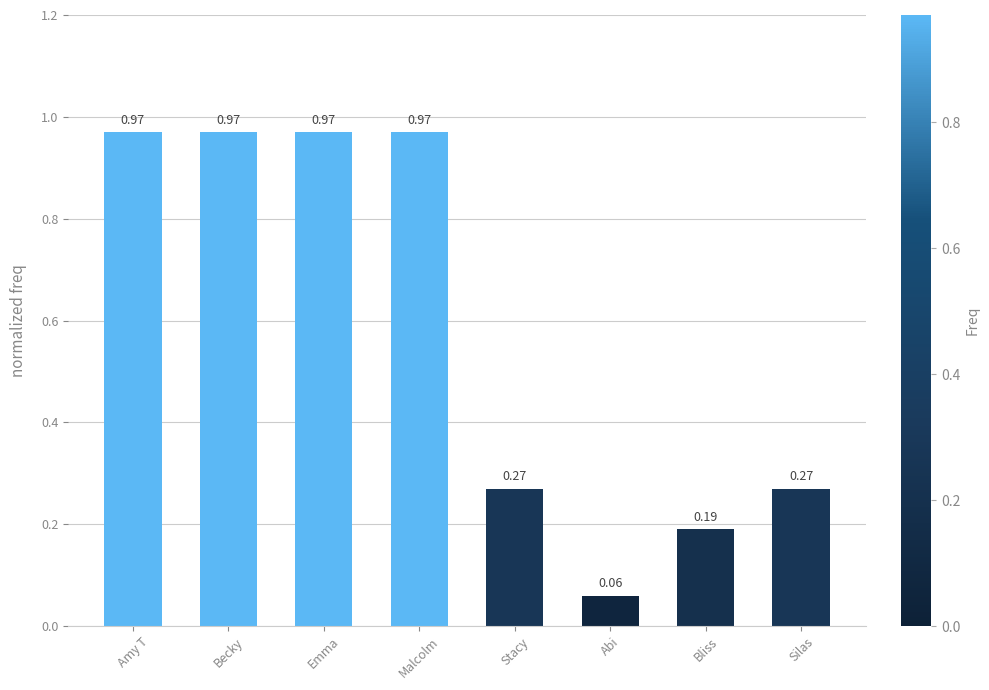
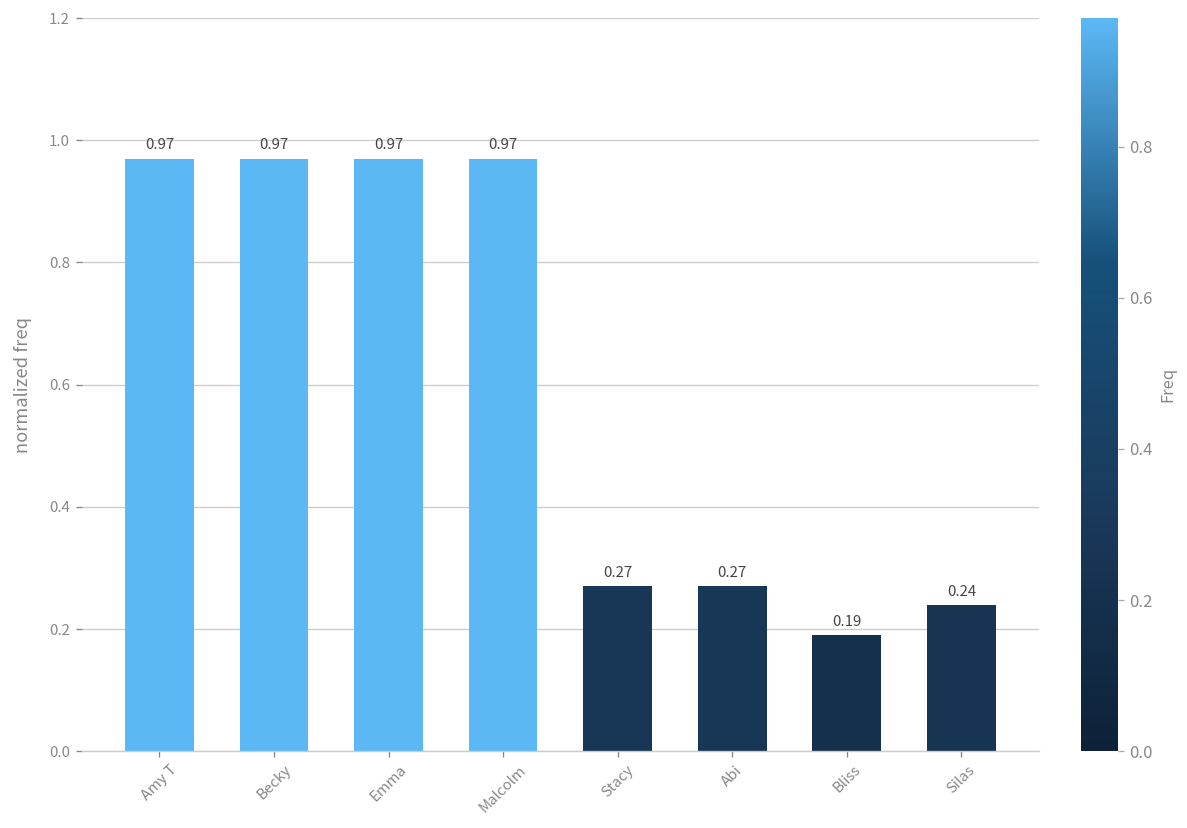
  {
    "Amy T": 0.97,
    "Becky": 0.97,
    "Emma": 0.97,
    "Malcolm": 0.97,
    "Stacy": 0.27,
-   "Abi": 0.06,
+   "Abi": 0.27,
    "Bliss": 0.19,
-   "Silas": 0.27
+   "Silas": 0.24
  }
